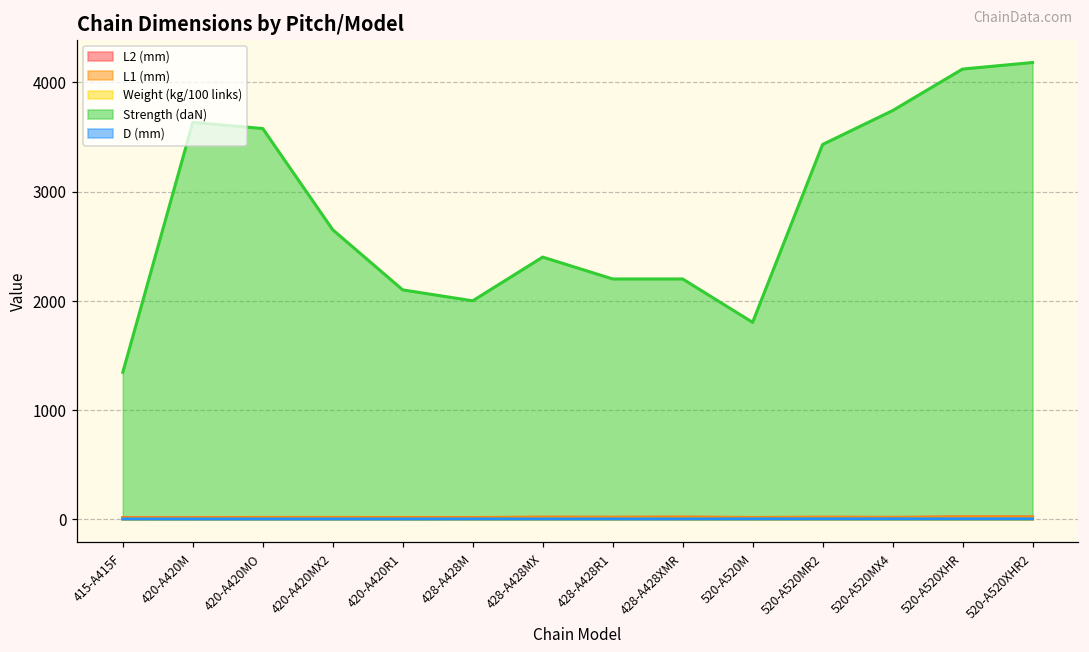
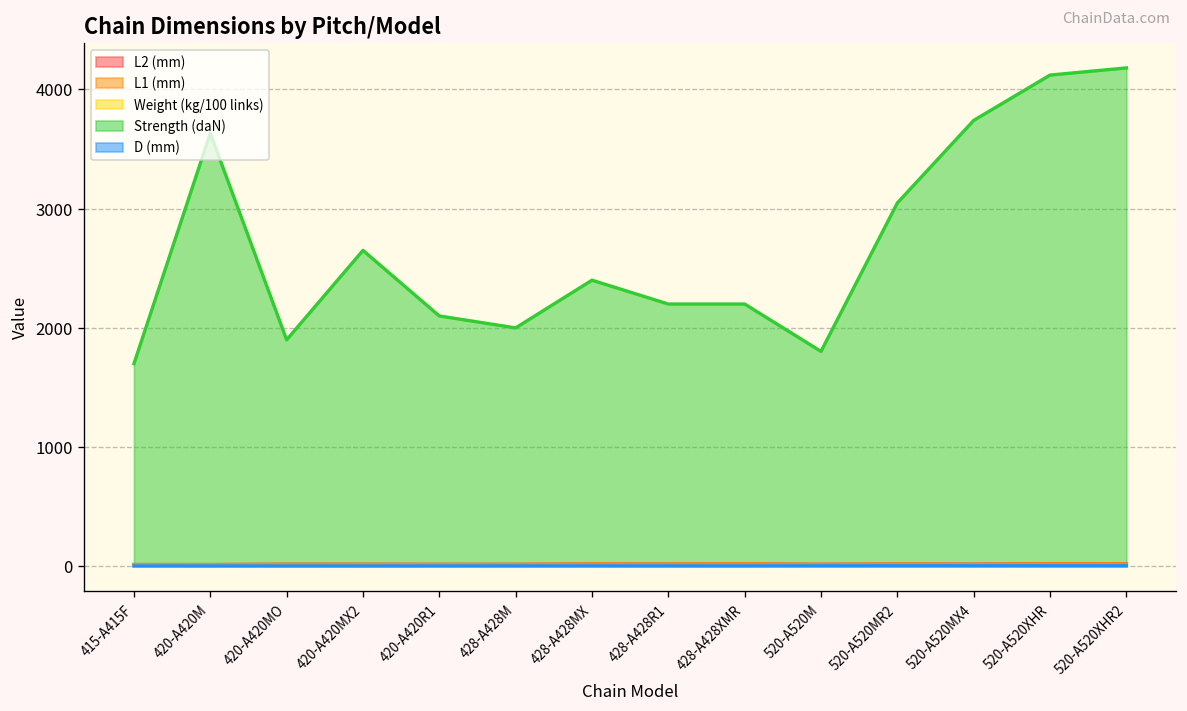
  {
    "Strength (daN)": {
-     "415-A415F": 1300,
-     "420-A420MO": 3600,
+     "415-A415F": 1700,
+     "420-A420MO": 1900,
      "420-A420MX2": 2700,
      "420-A420R1": 2100,
      "428-A428M": 2000,
      "428-A428MX": 2400,
      "428-A428R1": 2200,
      "428-A428XMR": 2200,
      "520-A520M": 1800,
-     "520-A520MR2": 3400,
+     "520-A520MR2": 3000,
      "520-A520MX4": 3700,
      "520-A520XHR": 4100,
      "520-A520XHR2": 4200
    }
  }
